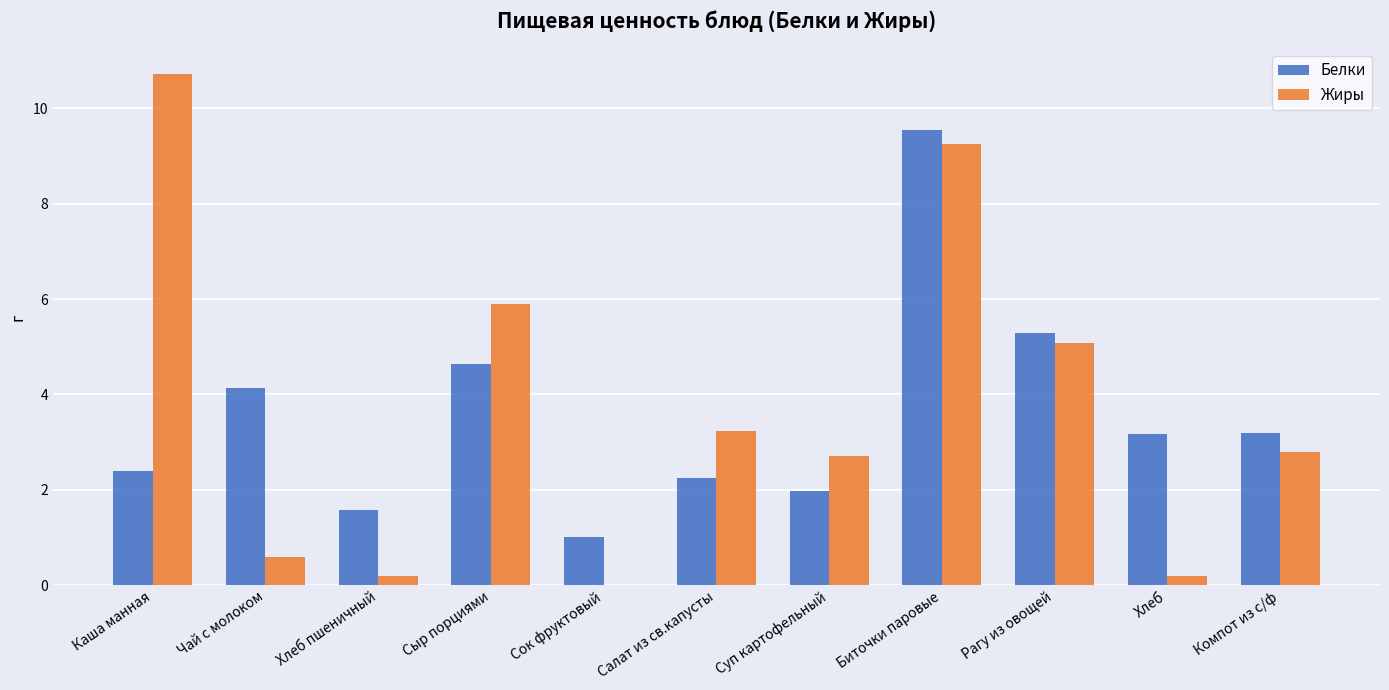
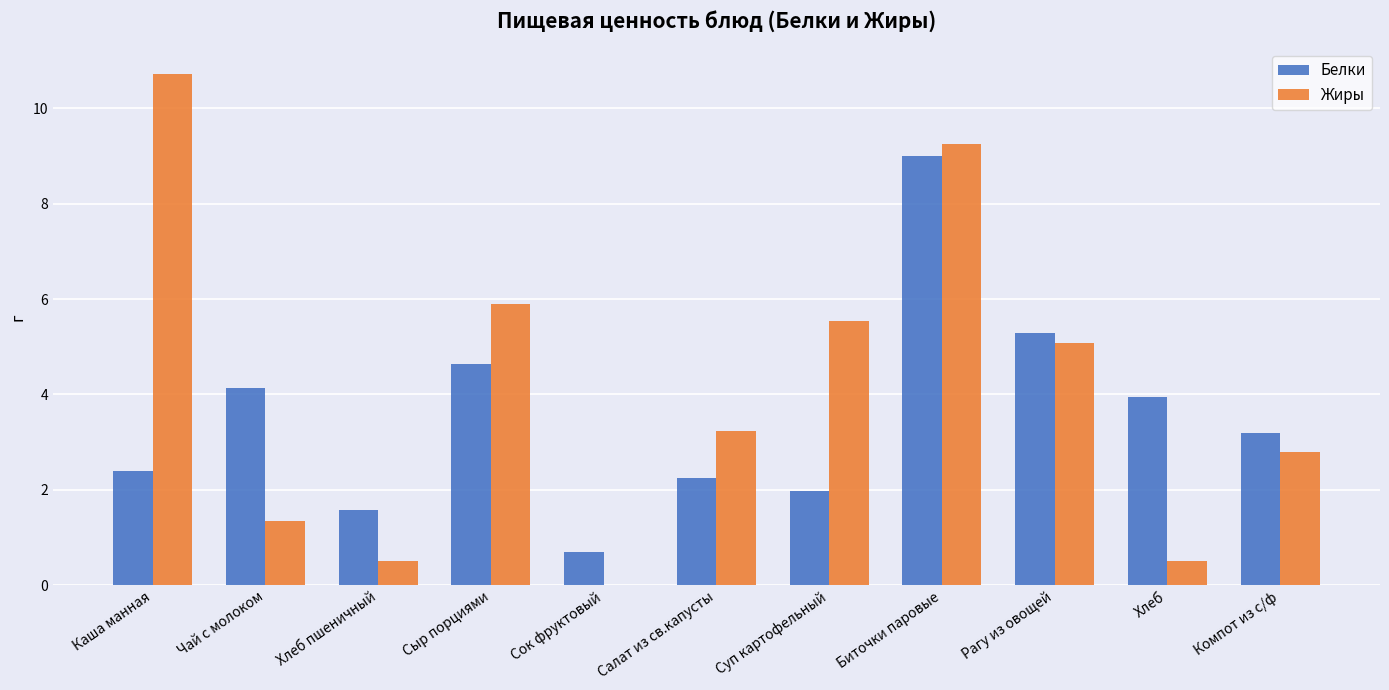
  {
    "Белки": {
      "Каша манная": 2.4,
      "Чай с молоком": 4.1,
      "Хлеб пшеничный": 1.6,
      "Сыр порциями": 4.6,
-     "Сок фруктовый": 1.0,
+     "Сок фруктовый": 0.7,
      "Салат из св.капусты": 2.3,
      "Суп картофельный": 2.0,
-     "Биточки паровые": 9.6,
+     "Биточки паровые": 9.0,
      "Рагу из овощей": 5.3,
-     "Хлеб": 3.2,
+     "Хлеб": 4.0,
      "Компот из с/ф": 3.2
    },
    "Жиры": {
      "Каша манная": 10.7,
-     "Чай с молоком": 0.6,
-     "Хлеб пшеничный": 0.2,
+     "Чай с молоком": 1.4,
+     "Хлеб пшеничный": 0.5,
      "Сыр порциями": 5.9,
      "Сок фруктовый": 0.0,
      "Салат из св.капусты": 3.2,
-     "Суп картофельный": 2.7,
+     "Суп картофельный": 5.5,
      "Биточки паровые": 9.3,
      "Рагу из овощей": 5.1,
-     "Хлеб": 0.2,
+     "Хлеб": 0.5,
      "Компот из с/ф": 2.8
    }
  }
